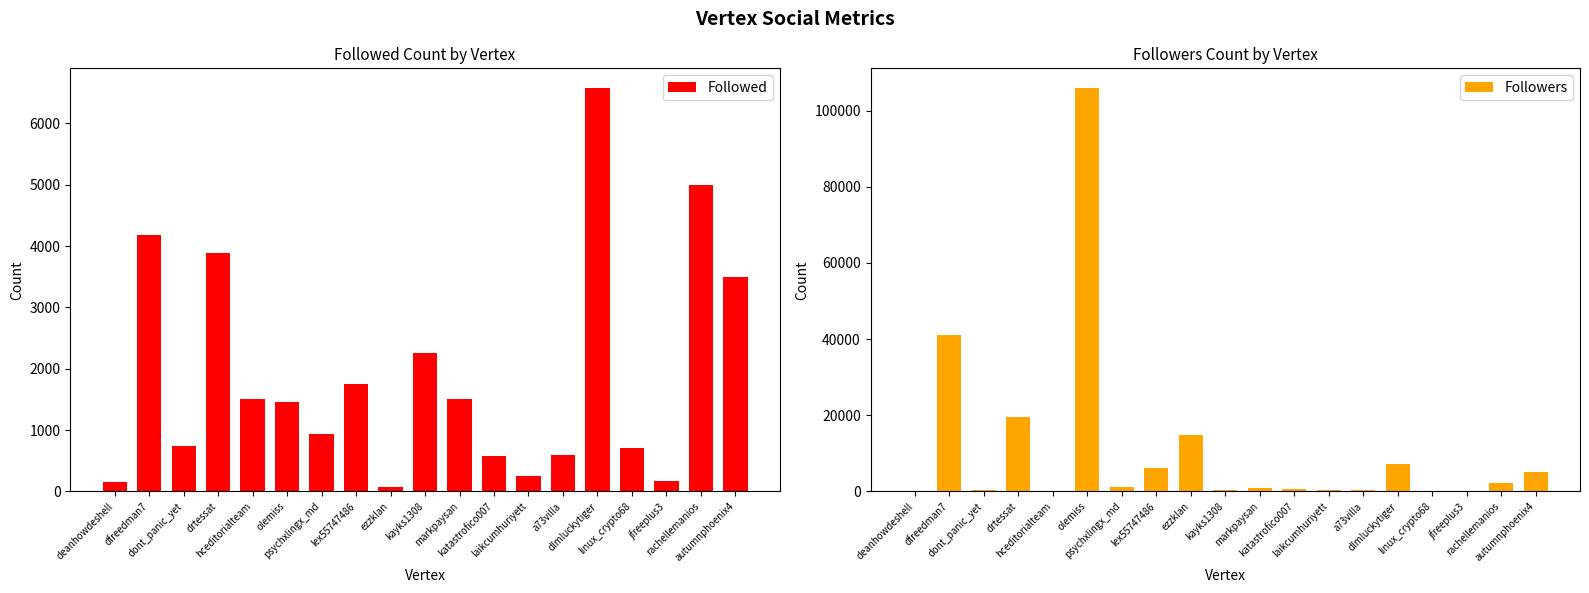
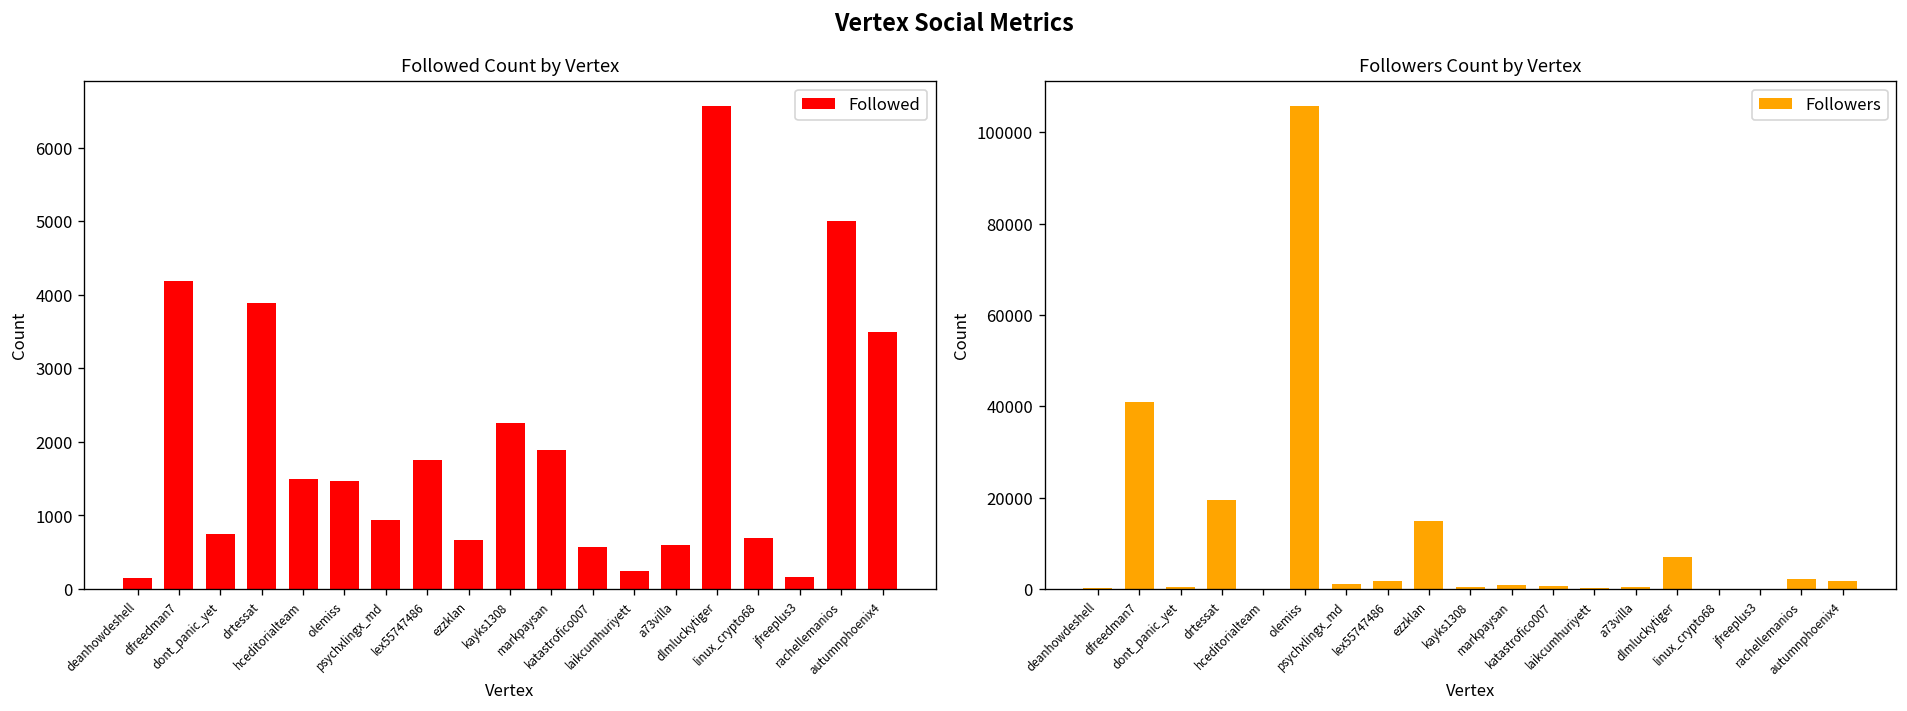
  {
    "Followed Count by Vertex": {
      "deanhowdeshell": 200,
      "dfreedman7": 4200,
      "dont_panic_yet": 700,
      "drtessat": 3900,
      "hceditorialteam": 1500,
      "olemiss": 1500,
      "psychxlingx_md": 900,
      "lex55747486": 1700,
-     "ezzklan": 100,
+     "ezzklan": 700,
      "kayks1308": 2300,
-     "markpaysan": 1500,
+     "markpaysan": 1900,
      "katastrofico007": 600,
      "laikcumhuriyett": 300,
      "a73villa": 600,
      "dlmluckytiger": 6600,
      "linux_crypto68": 700,
      "jfreeplus3": 200,
      "rachellemanios": 5000,
      "autumnphoenix4": 3500
    },
    "Followers Count by Vertex": {
      "dfreedman7": 41000,
      "drtessat": 20000,
      "olemiss": 106000,
      "psychxlingx_md": 1000,
-     "lex55747486": 6000,
+     "lex55747486": 2000,
      "ezzklan": 15000,
      "markpaysan": 1000,
      "katastrofico007": 1000,
      "dlmluckytiger": 7000,
      "rachellemanios": 2000,
-     "autumnphoenix4": 5000
+     "autumnphoenix4": 2000
    }
  }
